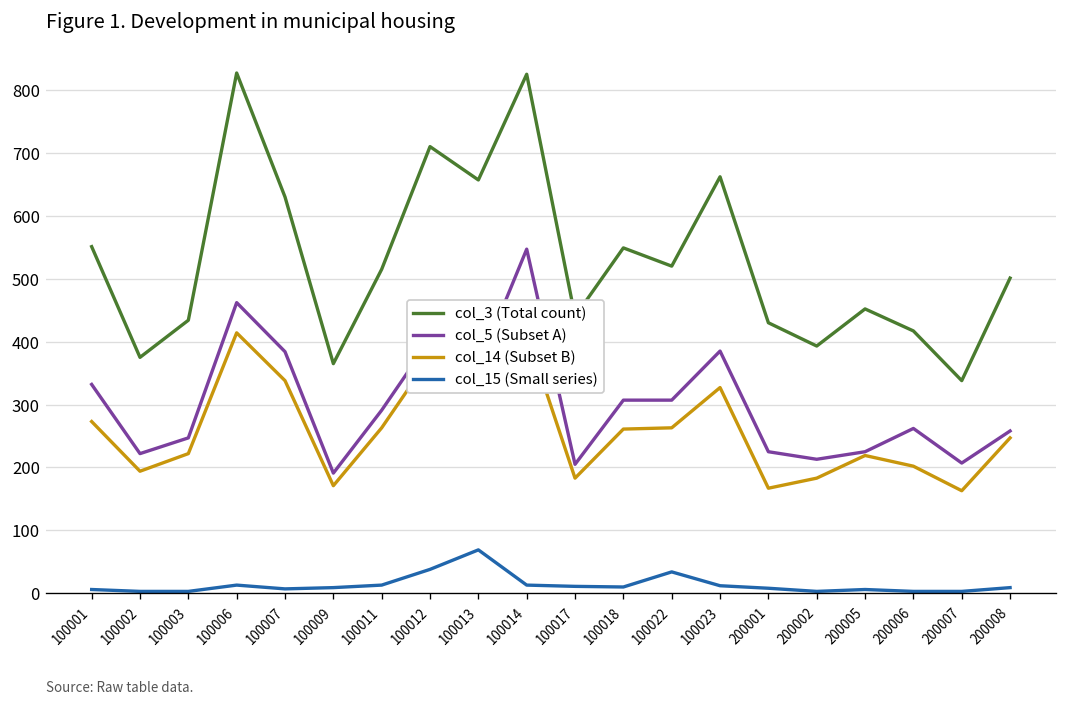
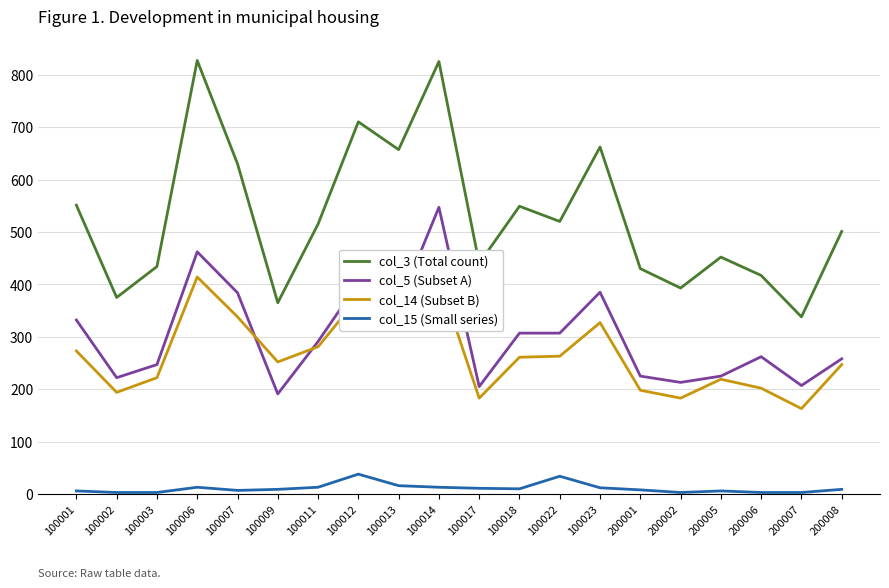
  {
    "col_3 (Total count)": {
      "100001": 550,
      "100002": 380,
      "100003": 430,
      "100006": 830,
      "100007": 630,
      "100009": 370,
      "100011": 520,
      "100012": 710,
      "100013": 660,
      "100014": 830,
      "100018": 550,
      "100022": 520,
      "100023": 660,
      "200001": 430,
      "200002": 390,
      "200005": 450,
      "200006": 420,
      "200007": 340,
      "200008": 500
    },
    "col_5 (Subset A)": {
      "100001": 330,
      "100002": 220,
      "100003": 250,
      "100006": 460,
      "100007": 380,
      "100009": 190,
      "100011": 290,
      "100014": 550,
      "100017": 210,
      "100018": 310,
      "100022": 310,
      "100023": 390,
      "200001": 230,
      "200002": 210,
      "200005": 230,
      "200006": 260,
      "200007": 210,
      "200008": 260
    },
    "col_14 (Subset B)": {
      "100001": 270,
      "100002": 190,
      "100003": 220,
      "100006": 410,
      "100007": 340,
-     "100009": 170,
-     "100011": 260,
+     "100009": 250,
+     "100011": 280,
      "100017": 180,
      "100018": 260,
      "100022": 260,
      "100023": 330,
-     "200001": 170,
+     "200001": 200,
      "200002": 180,
      "200005": 220,
      "200006": 200,
      "200007": 160,
      "200008": 250
    },
    "col_15 (Small series)": {
      "100001": 10,
      "100002": 0,
      "100003": 0,
      "100006": 10,
      "100007": 10,
      "100009": 10,
      "100011": 10,
      "100012": 40,
-     "100013": 70,
+     "100013": 20,
      "100014": 10,
      "100017": 10,
      "100018": 10,
      "100022": 30,
      "100023": 10,
      "200001": 10,
      "200002": 0,
      "200005": 10,
      "200006": 0,
      "200007": 0,
      "200008": 10
    }
  }
